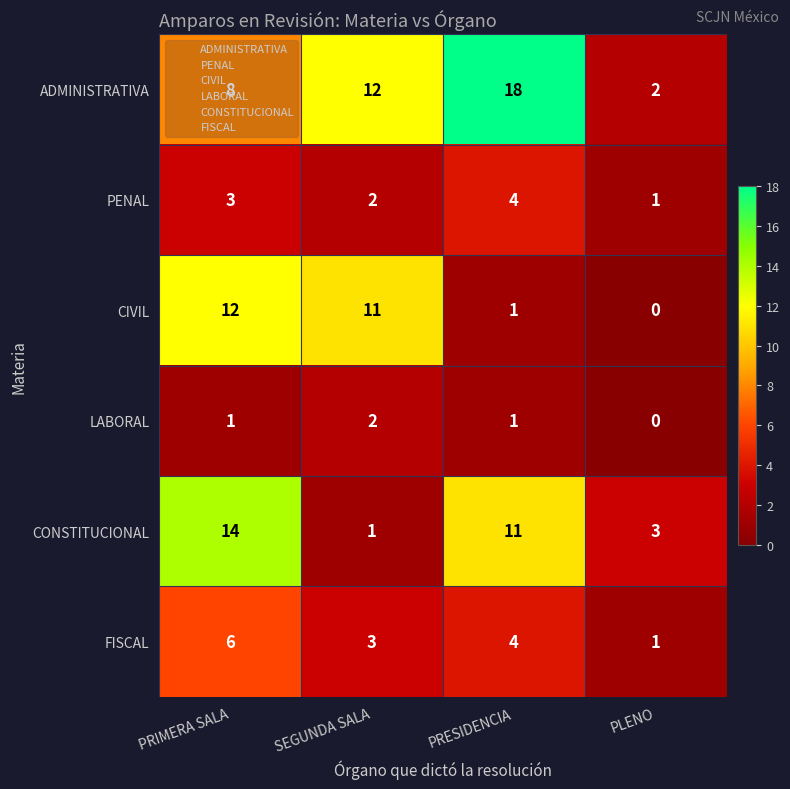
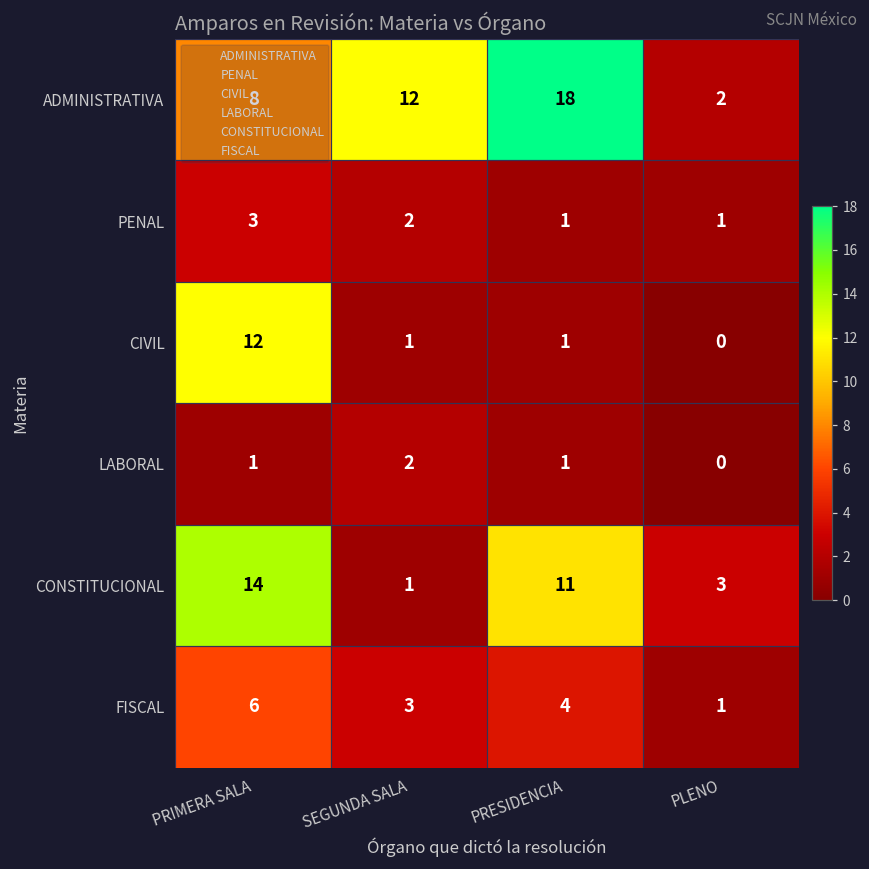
  {
    "ADMINISTRATIVA": {
      "SEGUNDA SALA": 12,
      "PRESIDENCIA": 18,
      "PLENO": 2
    },
    "PENAL": {
      "PRIMERA SALA": 3,
      "SEGUNDA SALA": 2,
-     "PRESIDENCIA": 4,
+     "PRESIDENCIA": 1,
      "PLENO": 1
    },
    "CIVIL": {
      "PRIMERA SALA": 12,
-     "SEGUNDA SALA": 11,
+     "SEGUNDA SALA": 1,
      "PRESIDENCIA": 1,
      "PLENO": 0
    },
    "LABORAL": {
      "PRIMERA SALA": 1,
      "SEGUNDA SALA": 2,
      "PRESIDENCIA": 1,
      "PLENO": 0
    },
    "CONSTITUCIONAL": {
      "PRIMERA SALA": 14,
      "SEGUNDA SALA": 1,
      "PRESIDENCIA": 11,
      "PLENO": 3
    },
    "FISCAL": {
      "PRIMERA SALA": 6,
      "SEGUNDA SALA": 3,
      "PRESIDENCIA": 4,
      "PLENO": 1
    }
  }
